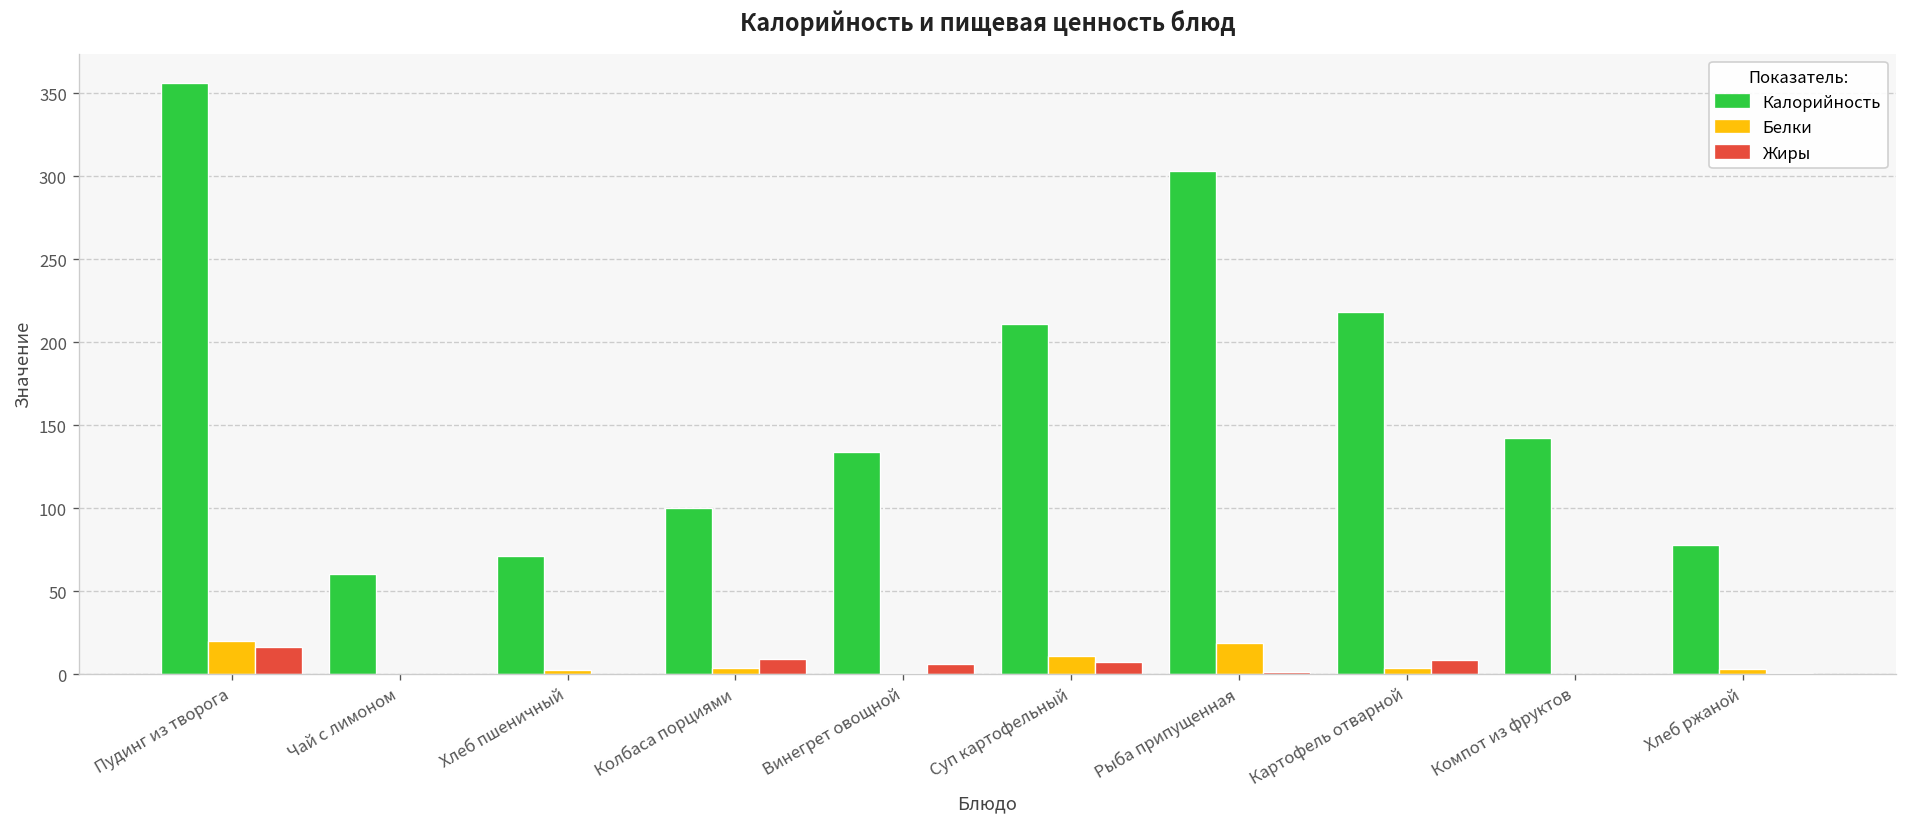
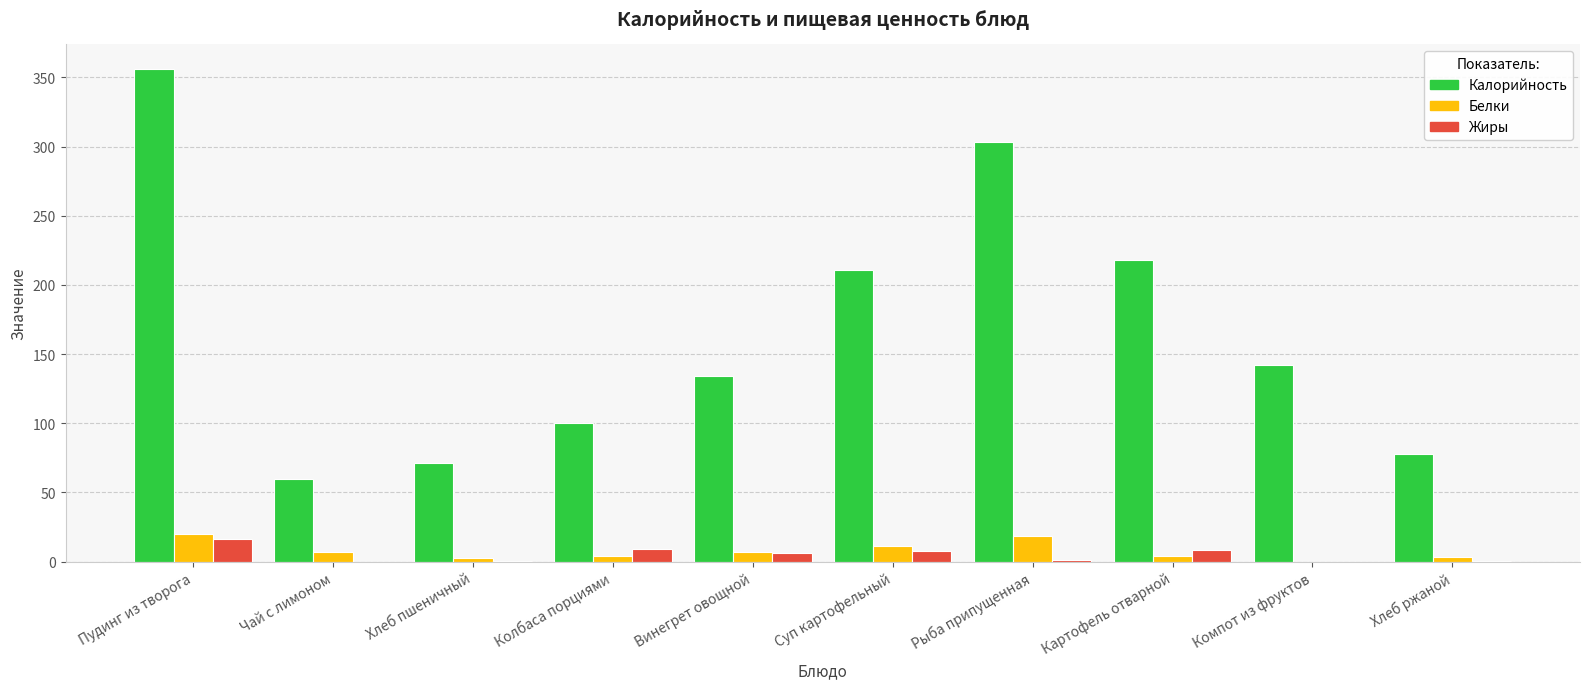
  {
    "Калорийность": {
      "Пудинг из творога": 356,
      "Чай с лимоном": 60,
      "Хлеб пшеничный": 71,
      "Колбаса порциями": 100,
      "Винегрет овощной": 134,
      "Суп картофельный": 211,
      "Рыба припущенная": 303,
      "Картофель отварной": 218,
      "Компот из фруктов": 142,
      "Хлеб ржаной": 78
    },
    "Белки": {
      "Пудинг из творога": 20,
-     "Чай с лимоном": 0,
+     "Чай с лимоном": 7,
      "Хлеб пшеничный": 2,
      "Колбаса порциями": 4,
-     "Винегрет овощной": 1,
+     "Винегрет овощной": 7,
      "Суп картофельный": 11,
      "Рыба припущенная": 19,
      "Картофель отварной": 4,
      "Компот из фруктов": 0,
      "Хлеб ржаной": 3
    },
    "Жиры": {
      "Пудинг из творога": 16,
      "Чай с лимоном": 0,
      "Колбаса порциями": 9,
      "Винегрет овощной": 6,
      "Суп картофельный": 7,
      "Картофель отварной": 9,
      "Компот из фруктов": 0
    }
  }
